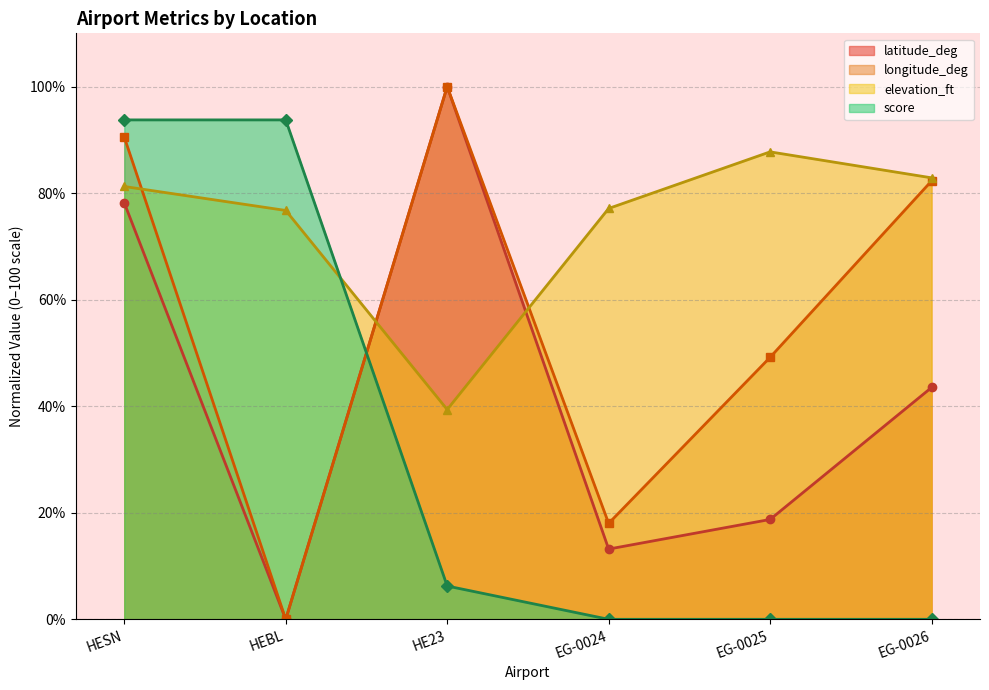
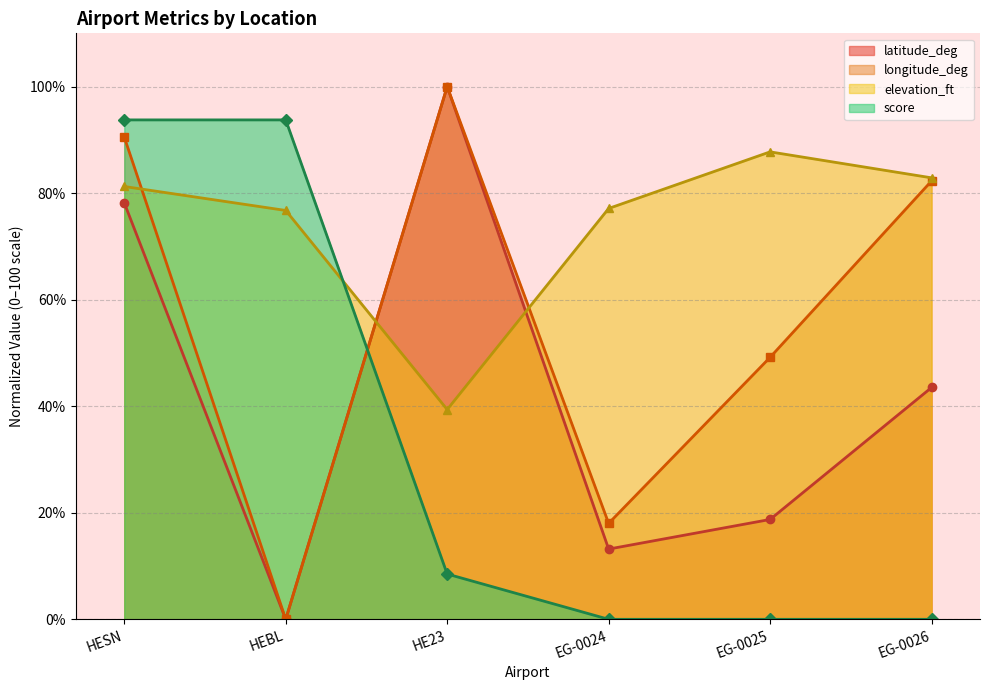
  {
    "score": {
      "HESN": "94%",
      "HEBL": "94%",
-     "HE23": "6%",
+     "HE23": "9%",
      "EG-0024": "0%",
      "EG-0025": "0%",
      "EG-0026": "0%"
    }
  }
